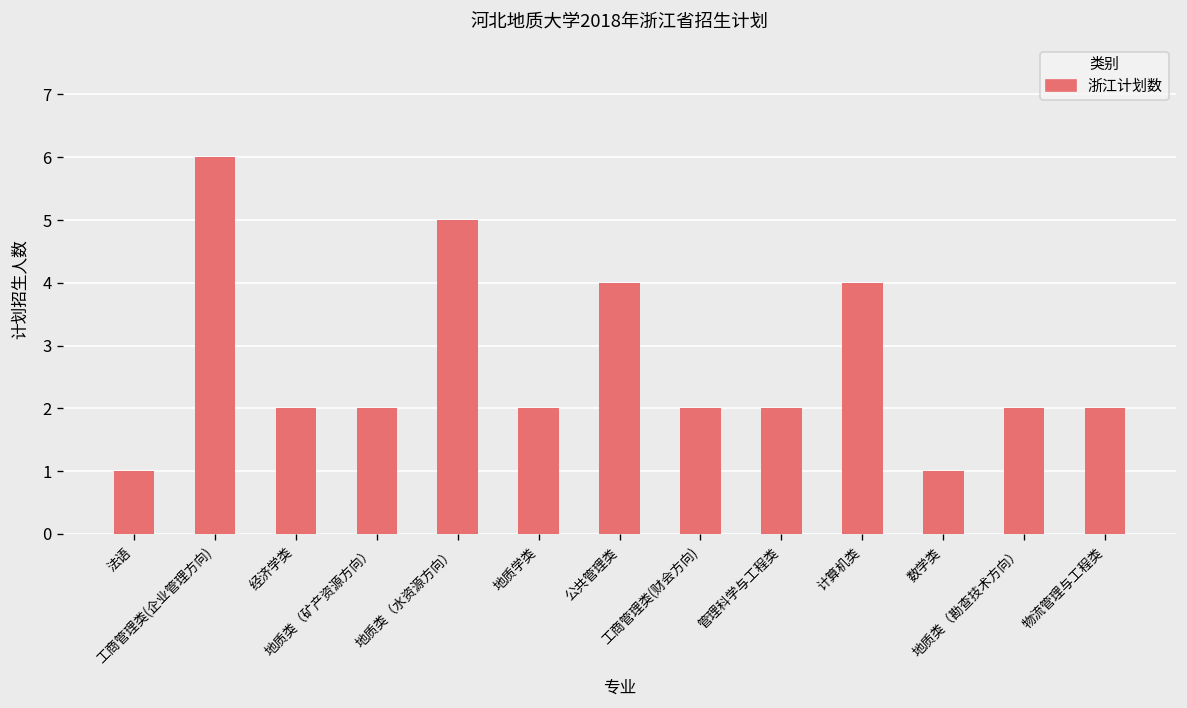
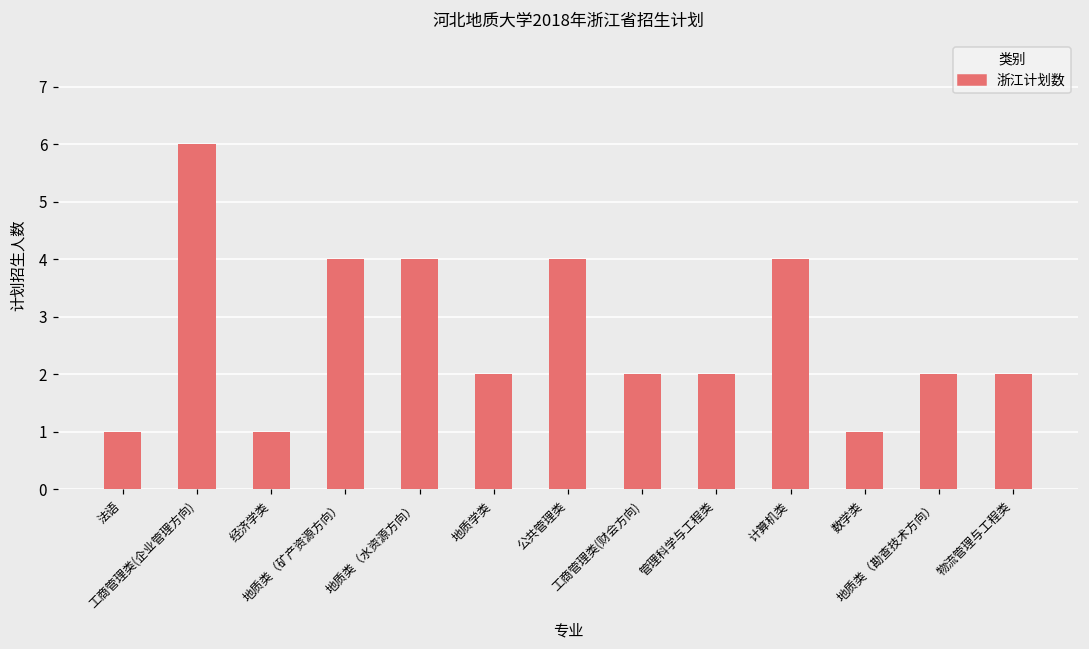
  {
    "法语": 1,
    "工商管理类(企业管理方向)": 6,
-   "经济学类": 2,
-   "地质类（矿产资源方向）": 2,
-   "地质类（水资源方向）": 5,
+   "经济学类": 1,
+   "地质类（矿产资源方向）": 4,
+   "地质类（水资源方向）": 4,
    "地质学类": 2,
    "公共管理类": 4,
    "工商管理类(财会方向)": 2,
    "管理科学与工程类": 2,
    "计算机类": 4,
    "数学类": 1,
    "地质类（勘查技术方向）": 2,
    "物流管理与工程类": 2
  }
